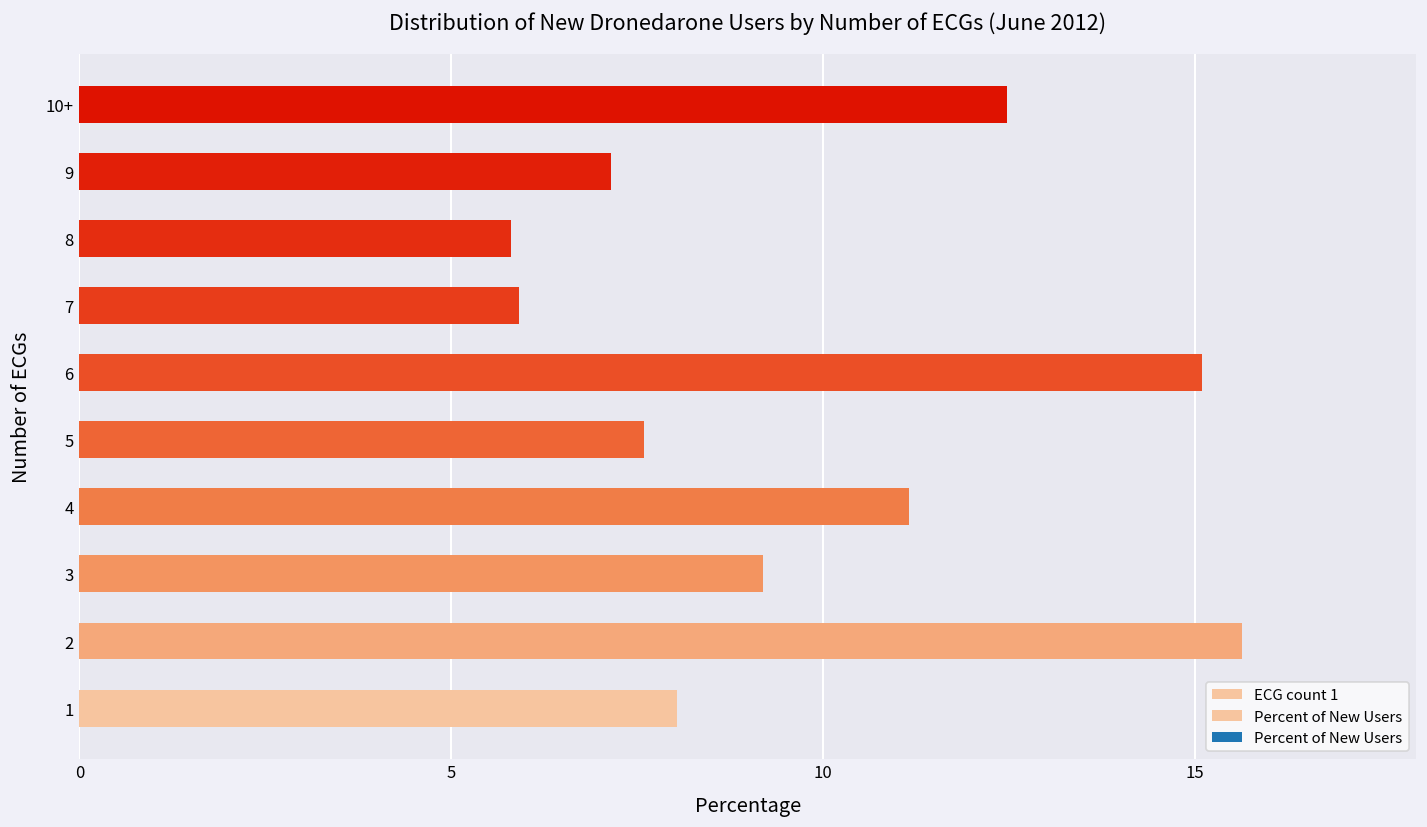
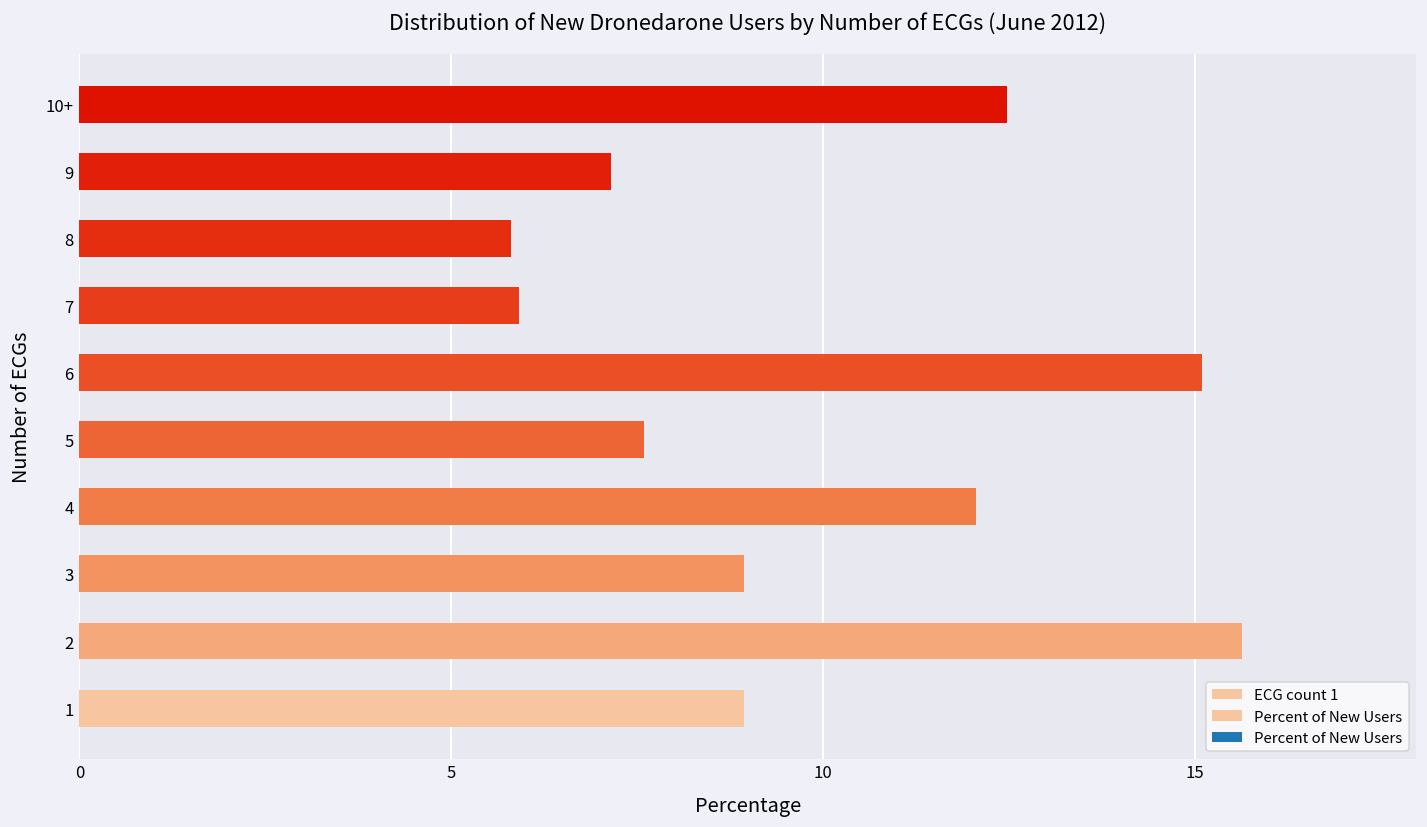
  {
    "10+": 12.5,
    "9": 7.1,
    "8": 5.8,
    "7": 5.9,
    "6": 15.1,
    "5": 7.6,
-   "4": 11.2,
-   "3": 9.2,
+   "4": 12.1,
+   "3": 8.9,
    "2": 15.6,
-   "1": 8.0
+   "1": 8.9
  }
